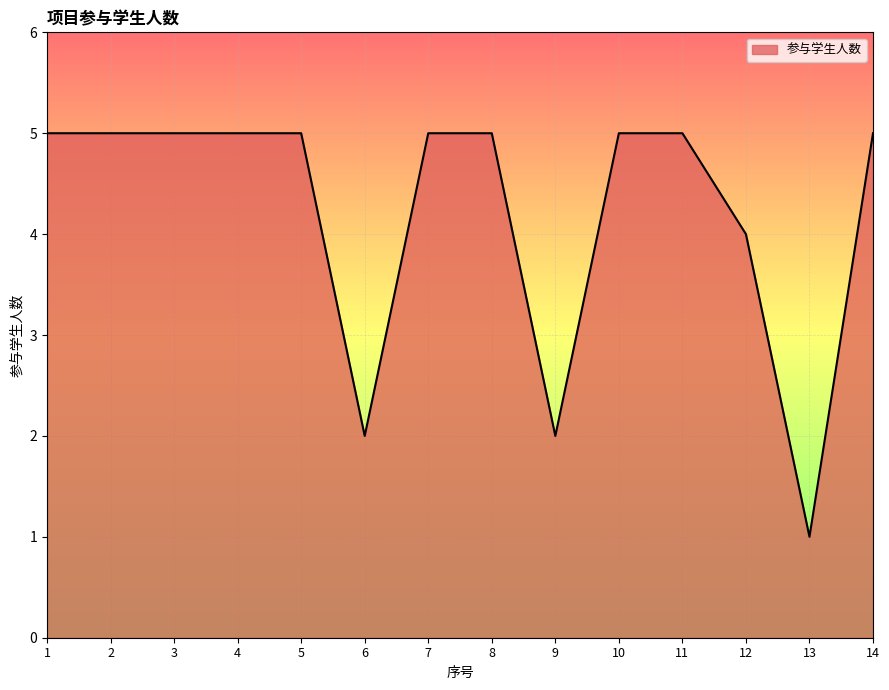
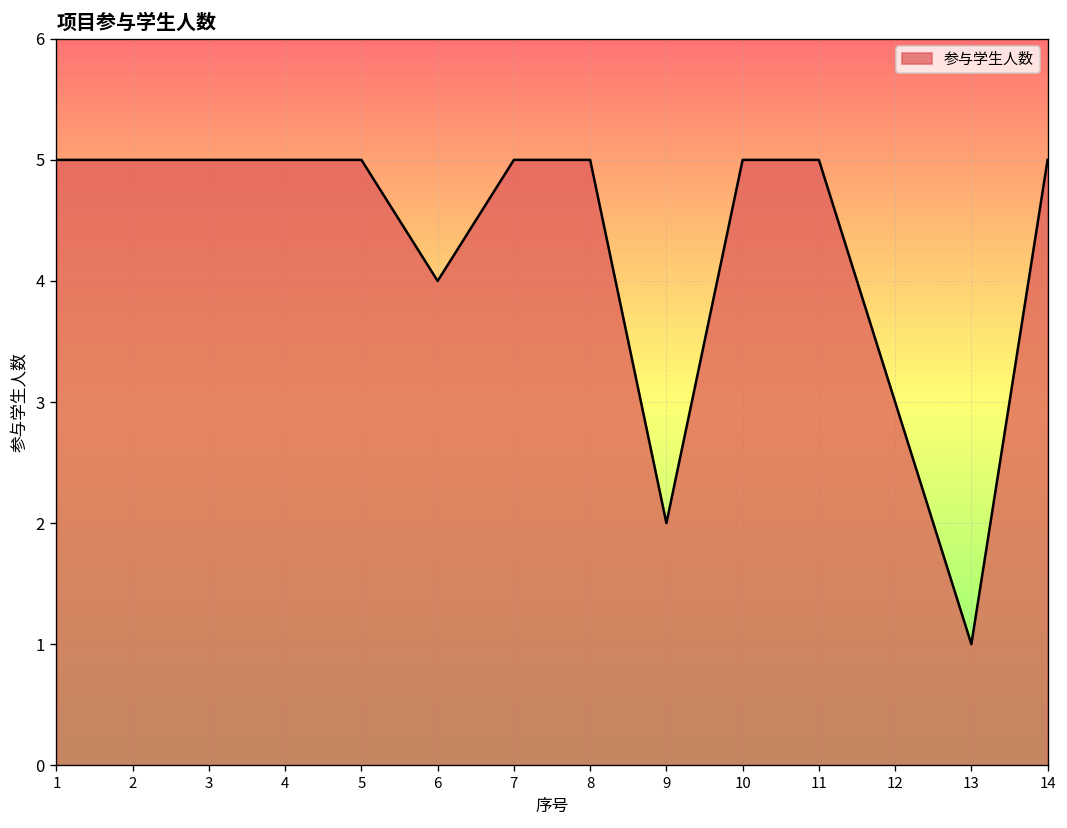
  {
    "1": 5,
    "2": 5,
    "3": 5,
    "4": 5,
    "5": 5,
-   "6": 2,
+   "6": 4,
    "7": 5,
    "8": 5,
    "9": 2,
    "10": 5,
    "11": 5,
-   "12": 4,
+   "12": 3,
    "13": 1,
    "14": 5
  }
